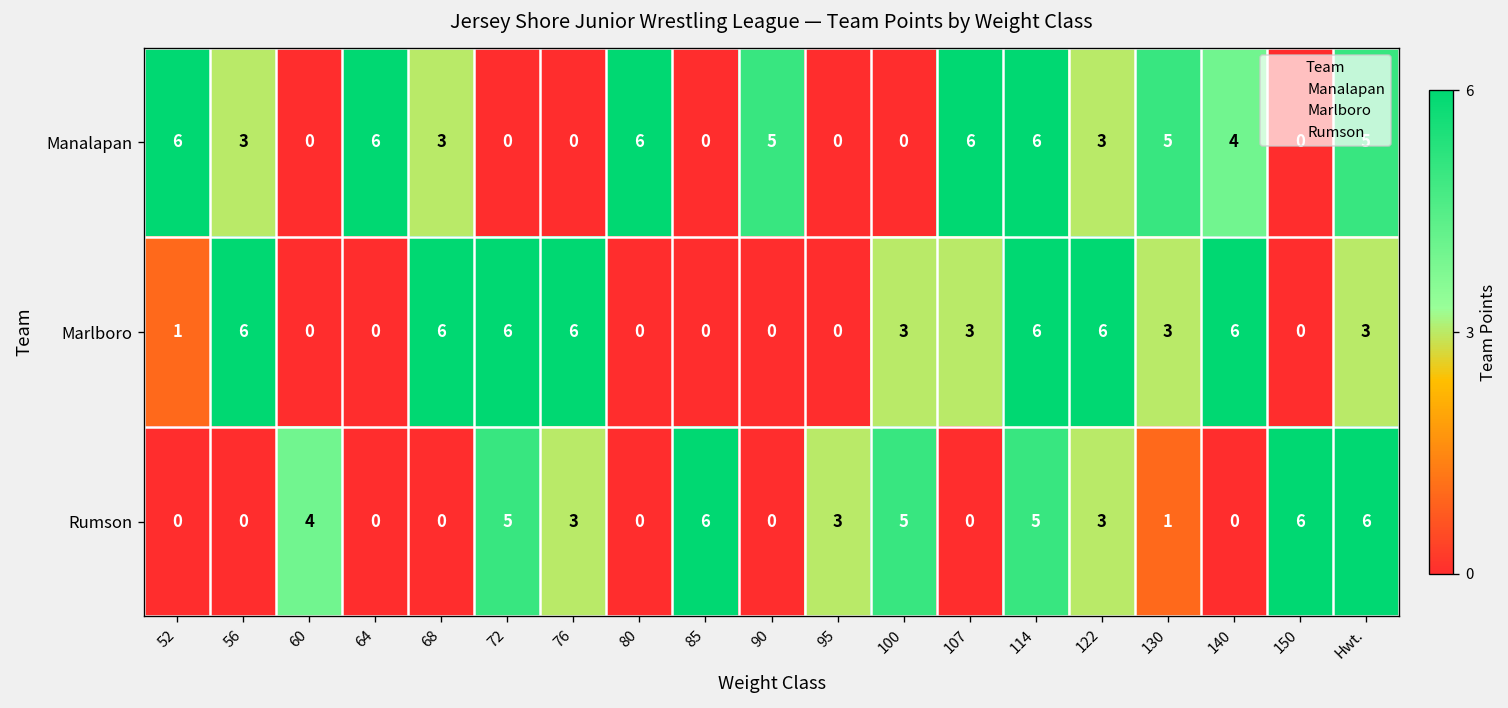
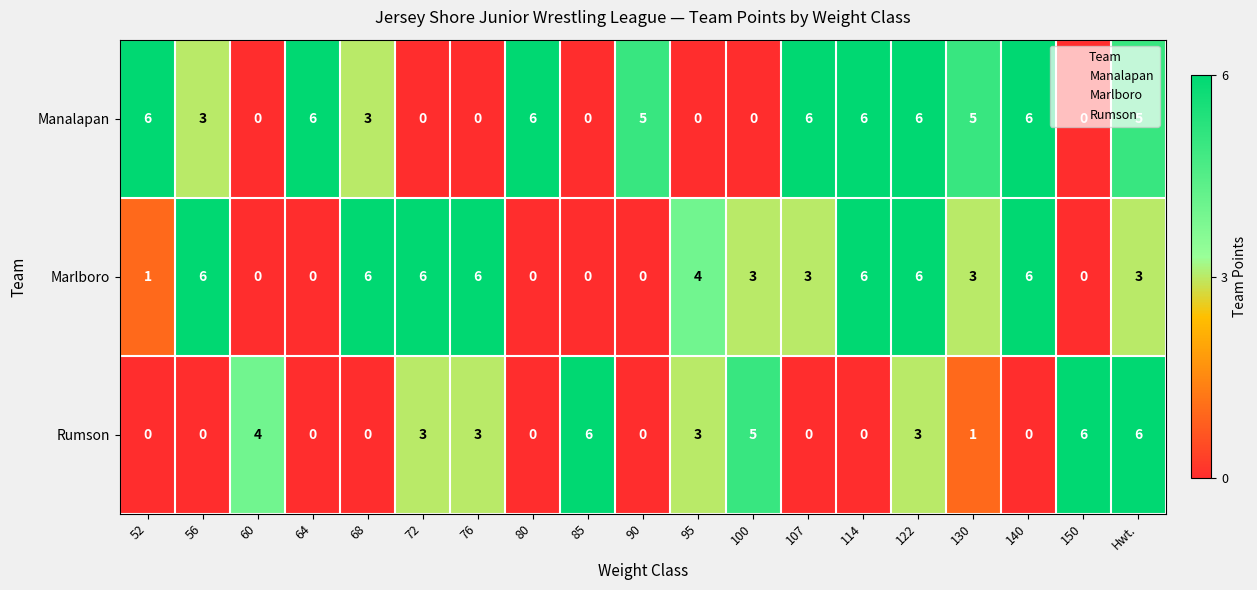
  {
    "Manalapan": {
      "52": 6,
      "56": 3,
      "60": 0,
      "64": 6,
      "68": 3,
      "72": 0,
      "76": 0,
      "80": 6,
      "85": 0,
      "90": 5,
      "95": 0,
      "100": 0,
      "107": 6,
      "114": 6,
-     "122": 3,
+     "122": 6,
      "130": 5,
-     "140": 4
+     "140": 6
    },
    "Marlboro": {
      "52": 1,
      "56": 6,
      "60": 0,
      "64": 0,
      "68": 6,
      "72": 6,
      "76": 6,
      "80": 0,
      "85": 0,
      "90": 0,
-     "95": 0,
+     "95": 4,
      "100": 3,
      "107": 3,
      "114": 6,
      "122": 6,
      "130": 3,
      "140": 6,
      "150": 0,
      "Hwt.": 3
    },
    "Rumson": {
      "52": 0,
      "56": 0,
      "60": 4,
      "64": 0,
      "68": 0,
-     "72": 5,
+     "72": 3,
      "76": 3,
      "80": 0,
      "85": 6,
      "90": 0,
      "95": 3,
      "100": 5,
      "107": 0,
-     "114": 5,
+     "114": 0,
      "122": 3,
      "130": 1,
      "140": 0,
      "150": 6,
      "Hwt.": 6
    }
  }
